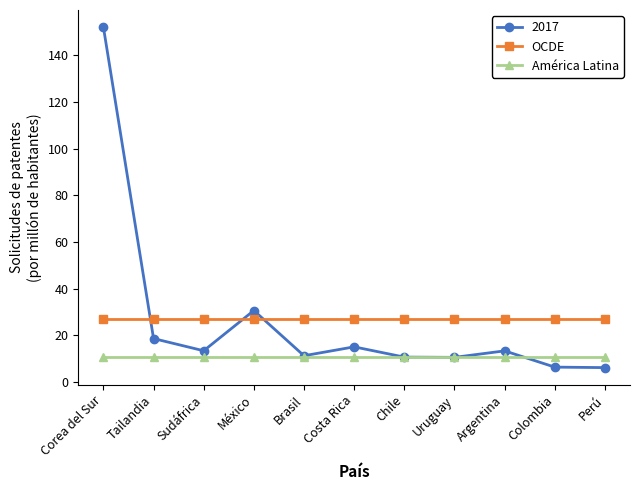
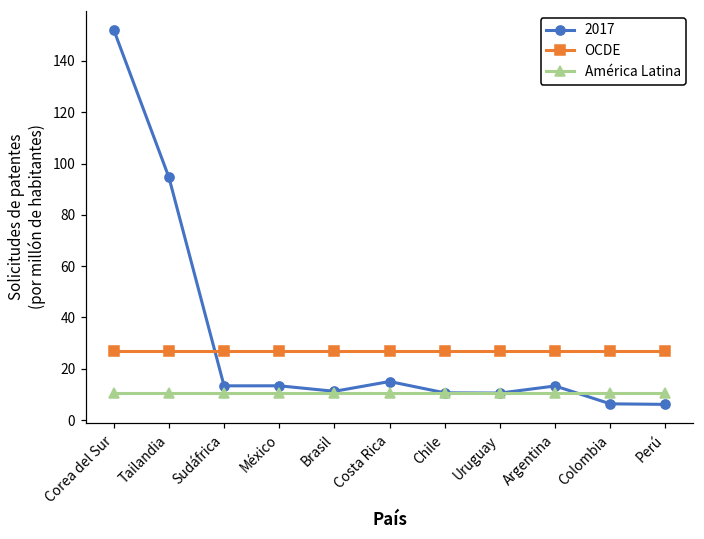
  {
    "2017": {
      "Corea del Sur": 152,
-     "Tailandia": 19,
+     "Tailandia": 95,
      "Sudáfrica": 13,
-     "México": 31,
+     "México": 13,
      "Costa Rica": 15,
      "Argentina": 13,
      "Colombia": 6,
      "Perú": 6
    },
    "OCDE": {
      "Corea del Sur": 27,
      "Tailandia": 27,
      "Sudáfrica": 27,
      "México": 27,
      "Brasil": 27,
      "Costa Rica": 27,
      "Chile": 27,
      "Uruguay": 27,
      "Argentina": 27,
      "Colombia": 27,
      "Perú": 27
    },
    "América Latina": {
      "Corea del Sur": 11,
      "Tailandia": 11,
      "Sudáfrica": 11,
      "México": 11,
      "Costa Rica": 11,
      "Argentina": 11,
      "Colombia": 11,
      "Perú": 11
    }
  }
